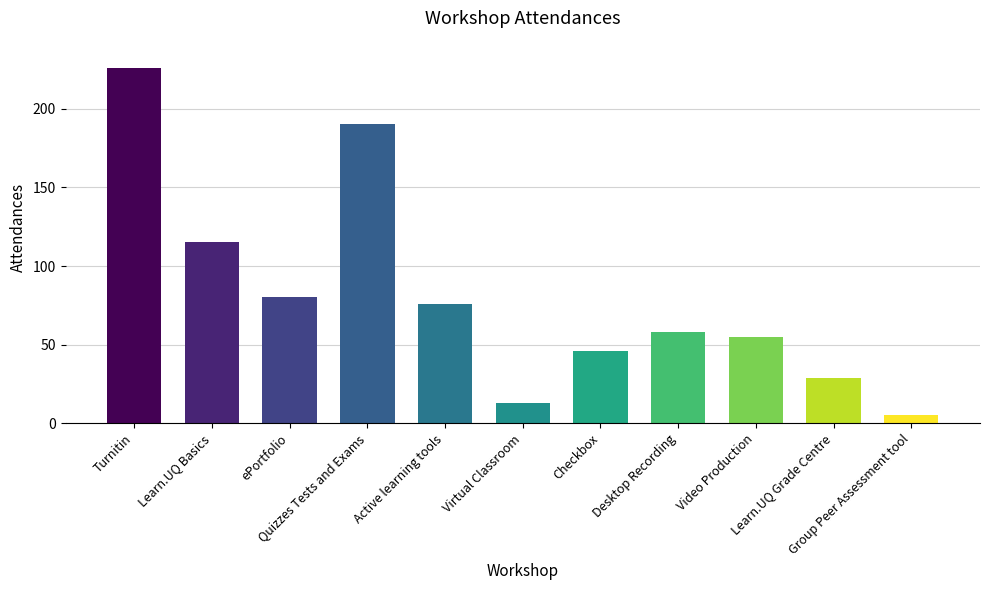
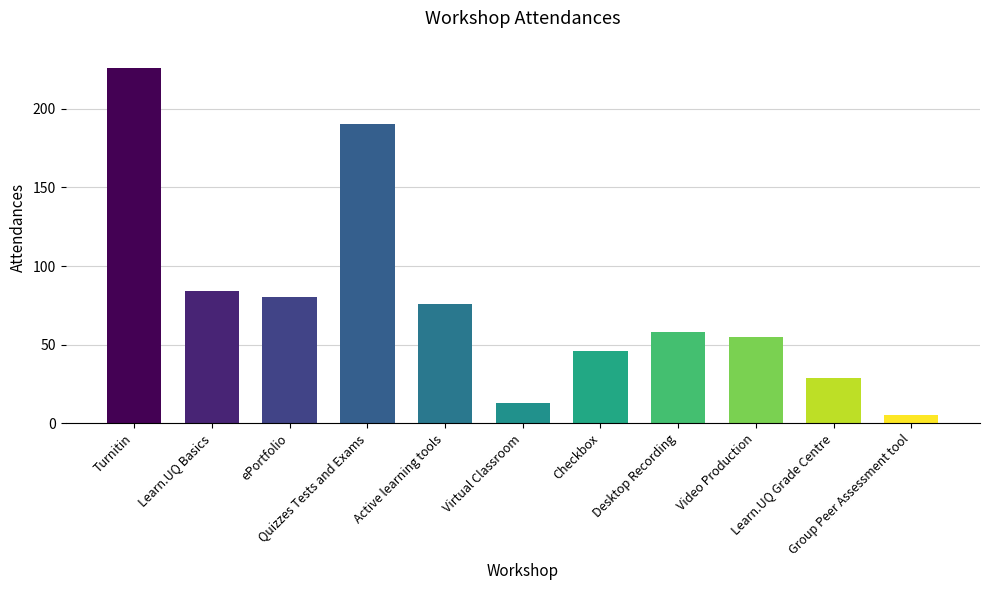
  {
    "Turnitin": 226,
-   "Learn.UQ Basics": 115,
+   "Learn.UQ Basics": 84,
    "ePortfolio": 80,
    "Quizzes Tests and Exams": 190,
    "Active learning tools": 76,
    "Virtual Classroom": 13,
    "Checkbox": 46,
    "Desktop Recording": 58,
    "Video Production": 55,
    "Learn.UQ Grade Centre": 29,
    "Group Peer Assessment tool": 5
  }
